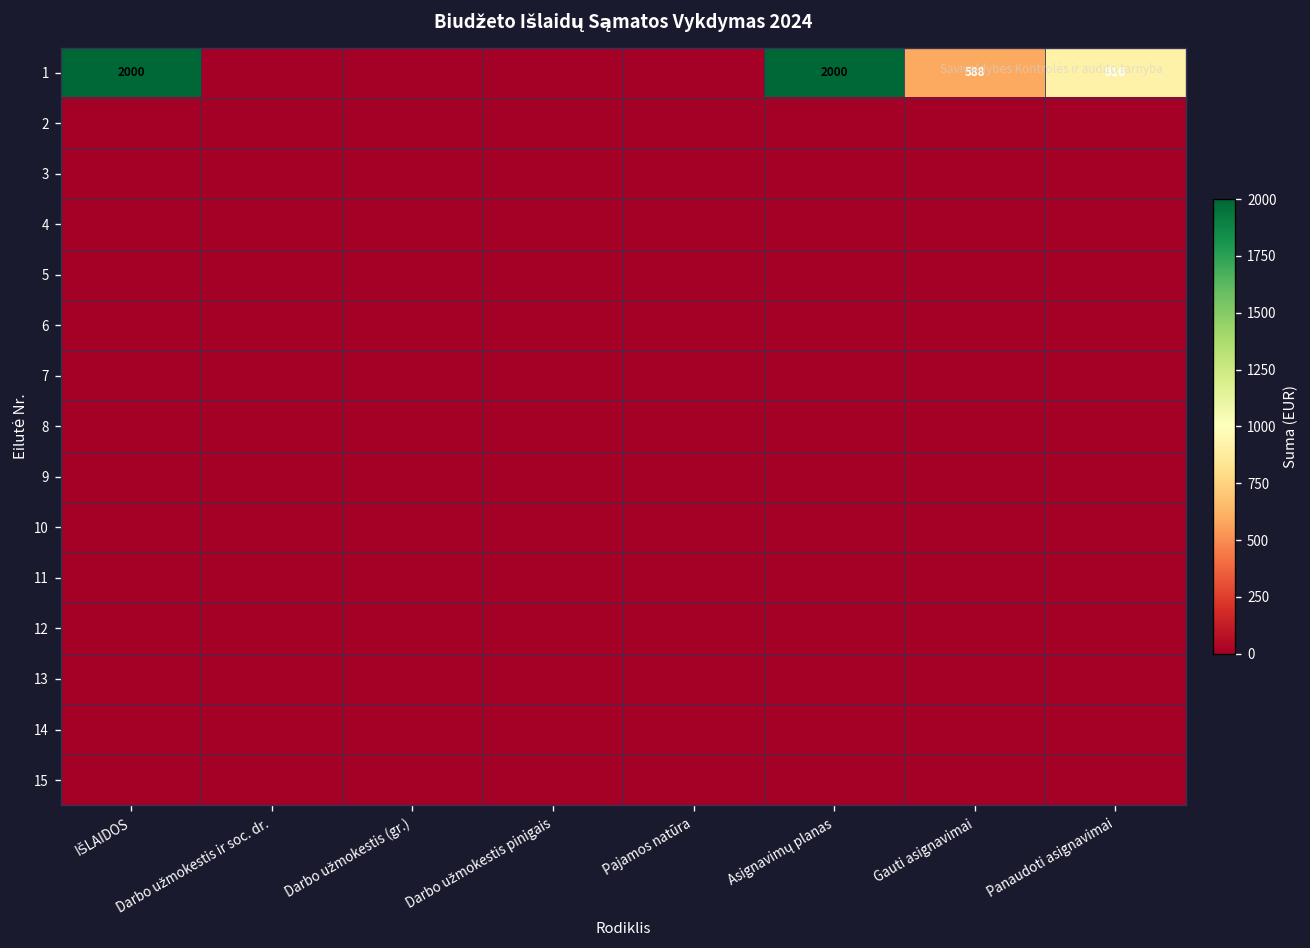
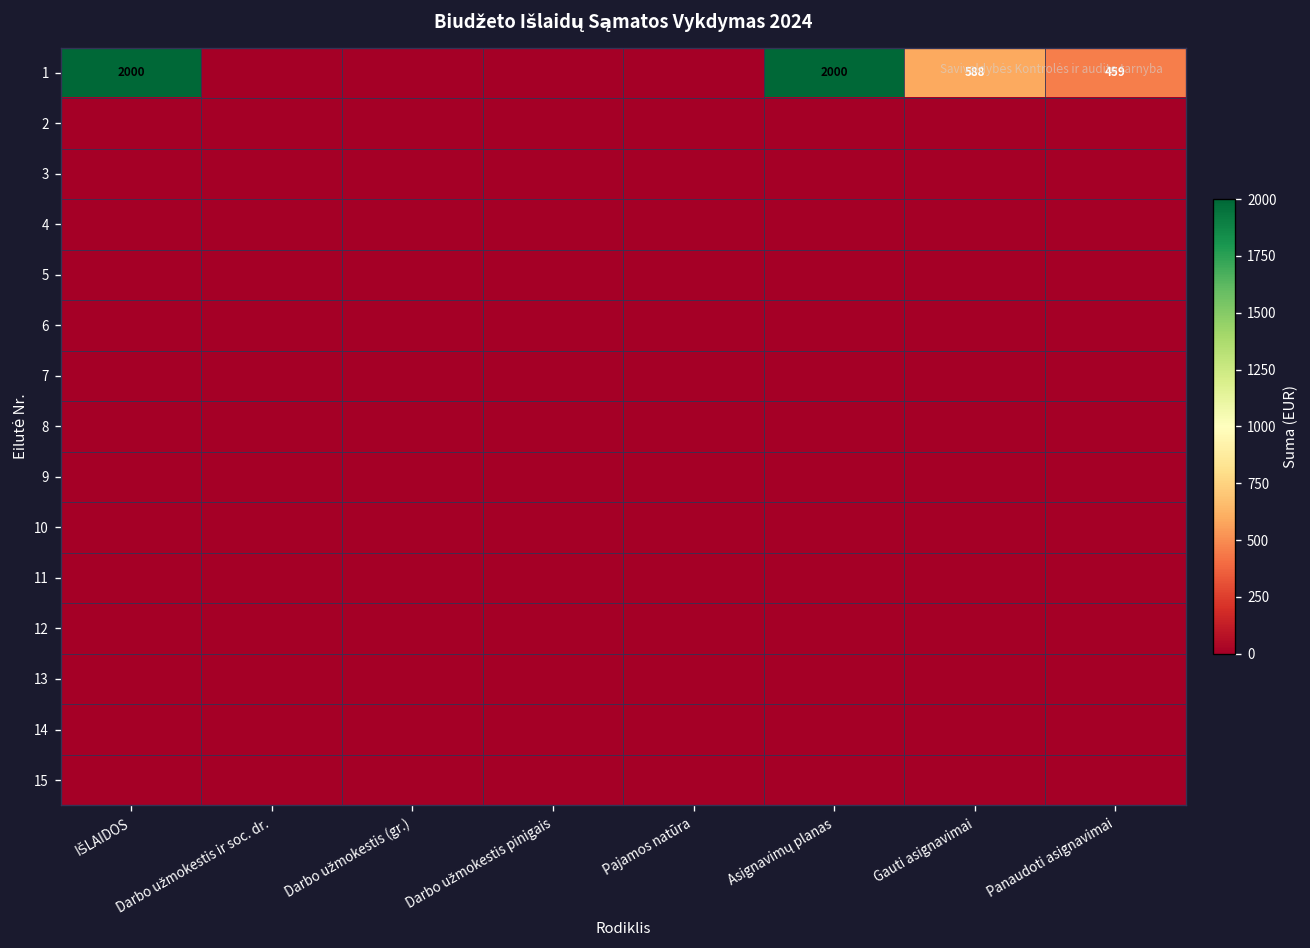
  {
    "1": {
      "IŠLAIDOS": 2000,
      "Asignavimų planas": 2000,
      "Gauti asignavimai": 588,
-     "Panaudoti asignavimai": 916
+     "Panaudoti asignavimai": 459
    }
  }
